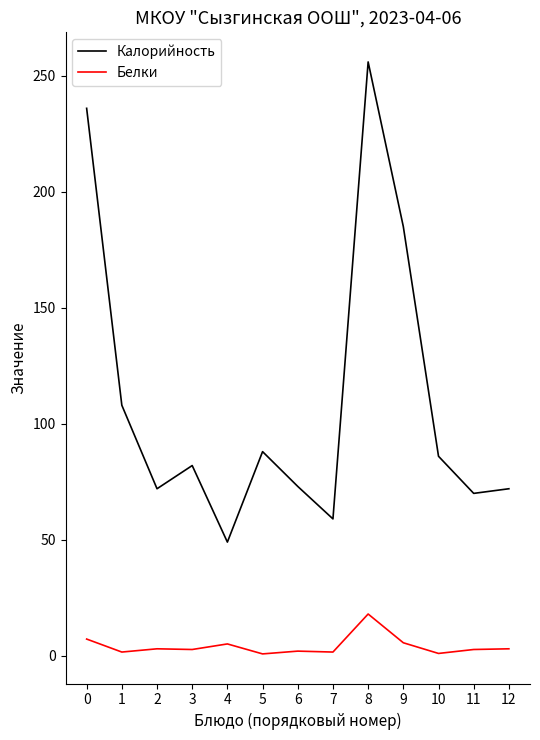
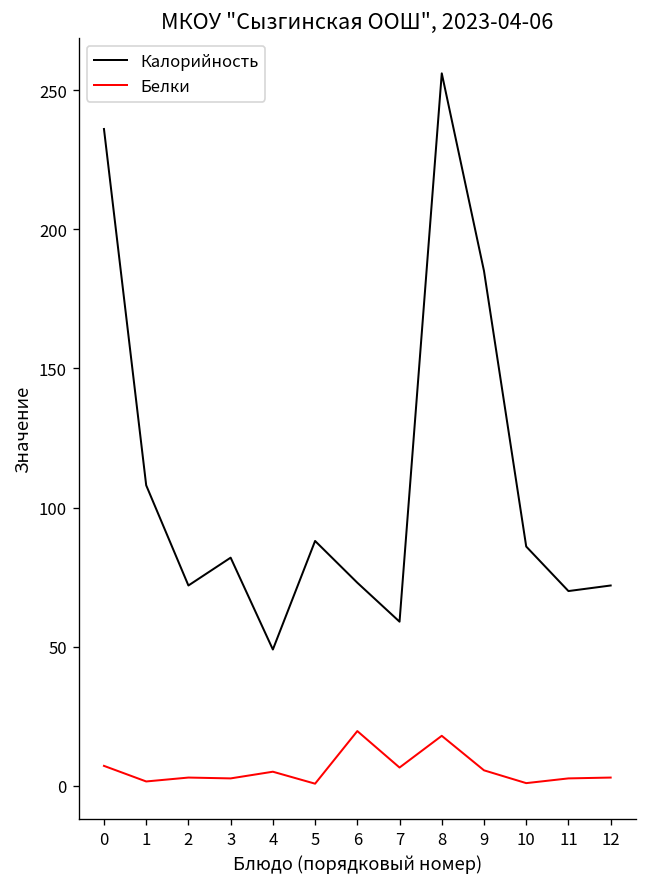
  {
    "Калорийность": {
      "0": 236,
      "1": 108,
      "2": 72,
      "3": 82,
      "4": 49,
      "5": 88,
      "6": 73,
      "7": 59,
      "8": 256,
      "9": 185,
      "10": 86,
      "11": 70,
      "12": 72
    },
    "Белки": {
      "0": 7,
      "1": 2,
      "2": 3,
      "3": 3,
      "4": 5,
      "5": 1,
-     "6": 2,
-     "7": 2,
+     "6": 20,
+     "7": 7,
      "8": 18,
      "9": 6,
      "10": 1,
      "11": 3,
      "12": 3
    }
  }
